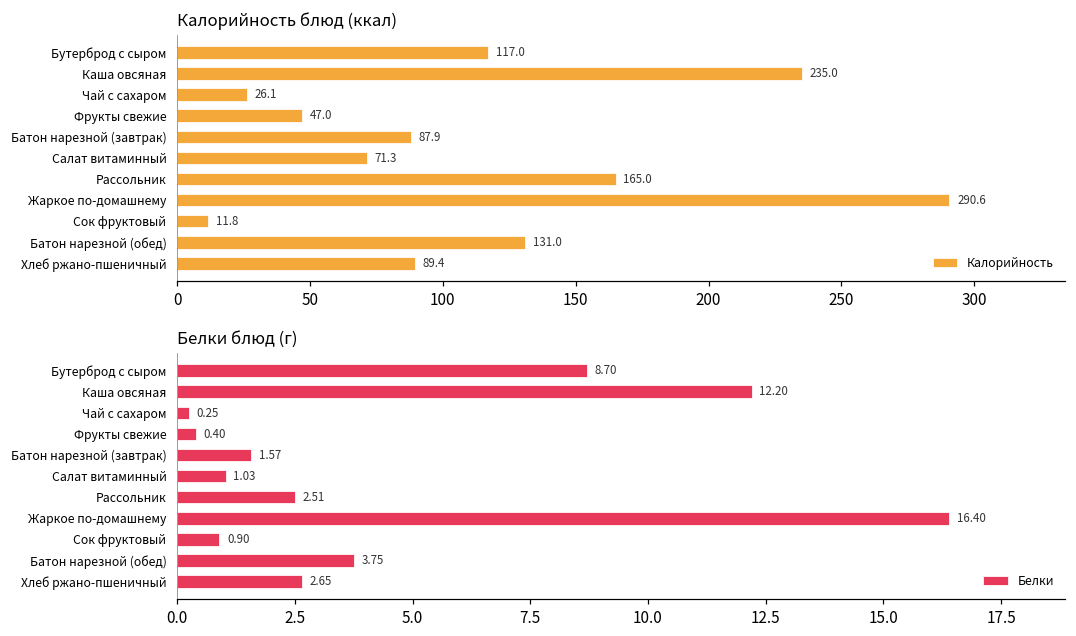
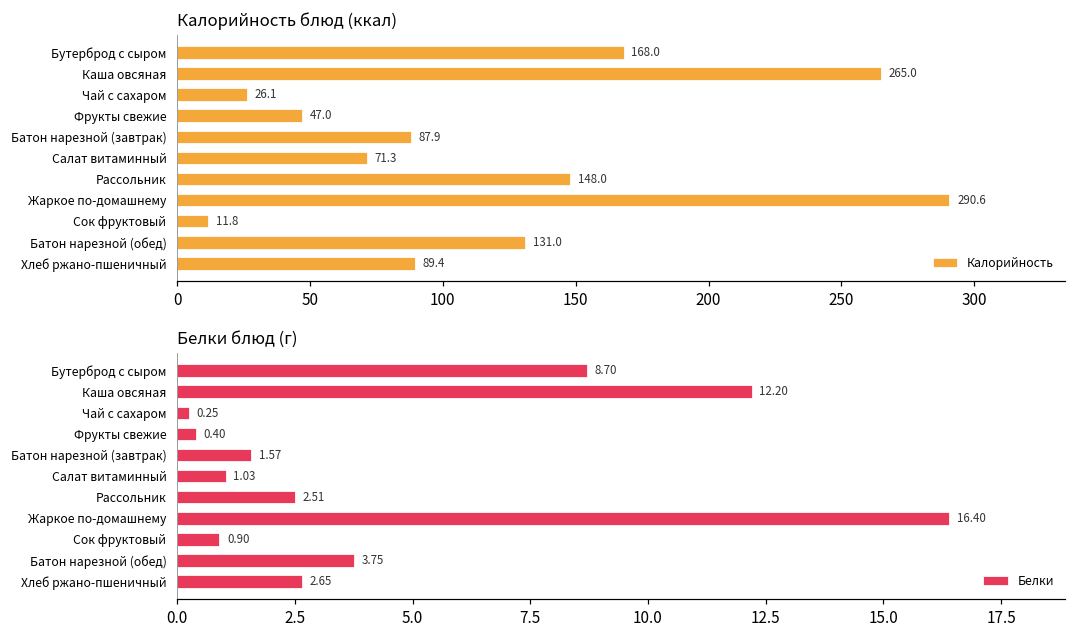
  {
    "Калорийность блюд (ккал)": {
-     "Бутерброд с сыром": 117.0,
-     "Каша овсяная": 235.0,
+     "Бутерброд с сыром": 168.0,
+     "Каша овсяная": 265.0,
      "Чай с сахаром": 26.1,
      "Фрукты свежие": 47.0,
      "Батон нарезной (завтрак)": 87.9,
      "Салат витаминный": 71.3,
-     "Рассольник": 165.0,
+     "Рассольник": 148.0,
      "Жаркое по-домашнему": 290.6,
      "Сок фруктовый": 11.8,
      "Батон нарезной (обед)": 131.0,
      "Хлеб ржано-пшеничный": 89.4
    },
    "Белки блюд (г)": {
      "Бутерброд с сыром": 8.70,
      "Каша овсяная": 12.20,
      "Чай с сахаром": 0.25,
      "Фрукты свежие": 0.40,
      "Батон нарезной (завтрак)": 1.57,
      "Салат витаминный": 1.03,
      "Рассольник": 2.51,
      "Жаркое по-домашнему": 16.40,
      "Сок фруктовый": 0.90,
      "Батон нарезной (обед)": 3.75,
      "Хлеб ржано-пшеничный": 2.65
    }
  }
